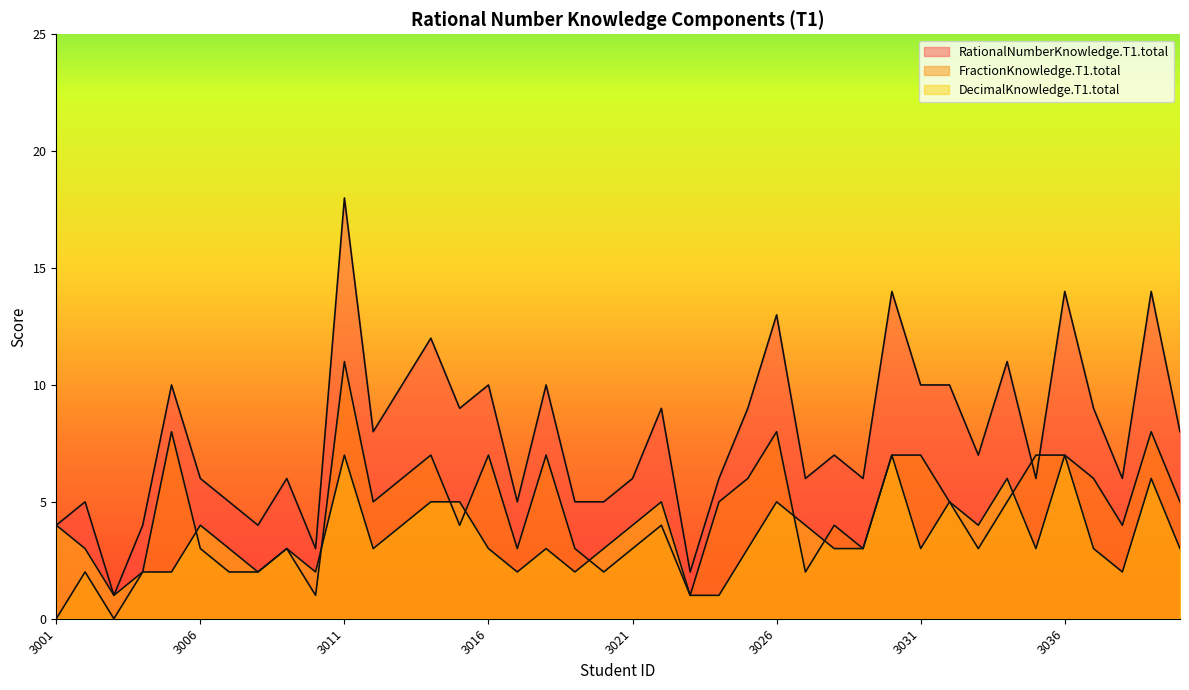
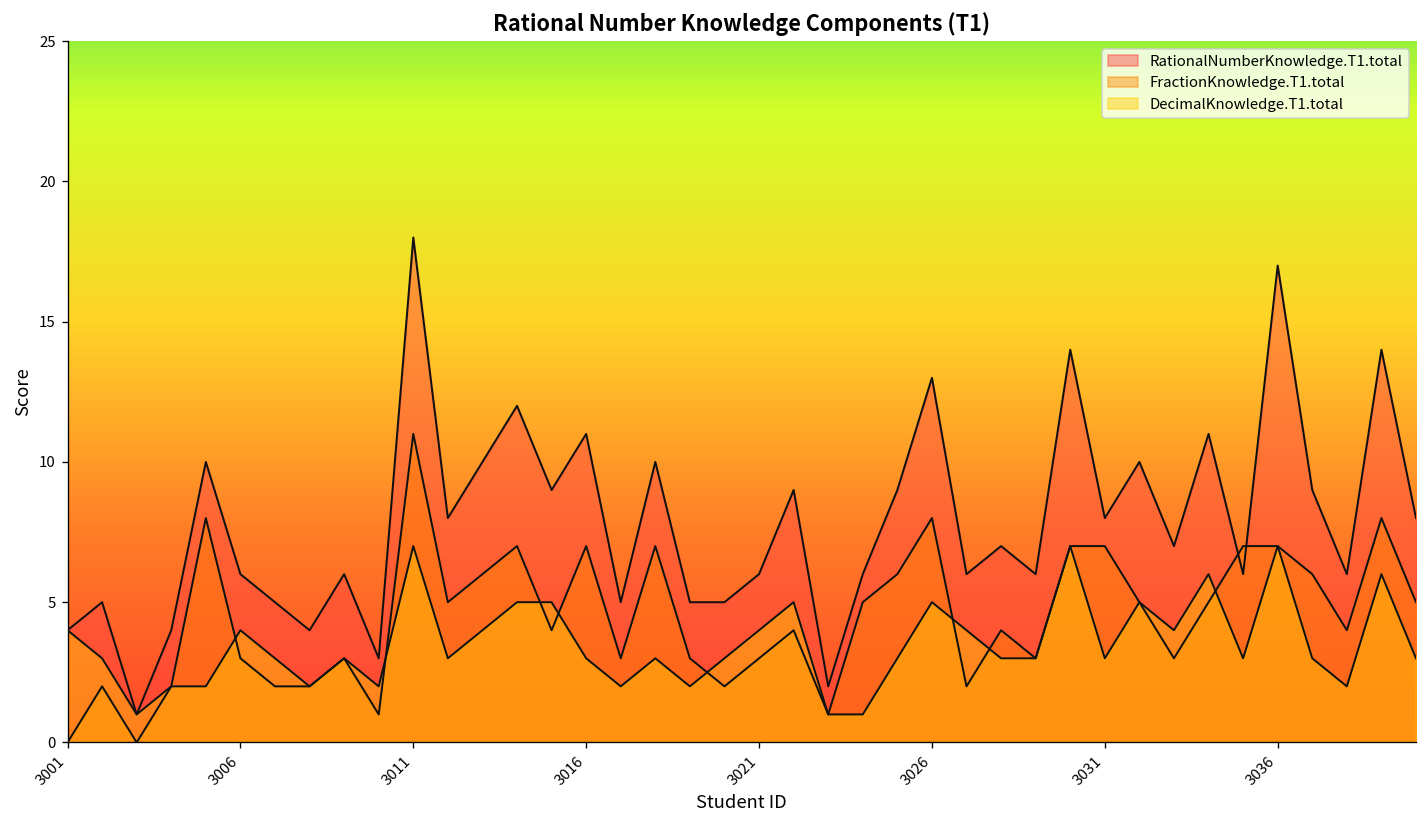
  {
    "RationalNumberKnowledge.T1.total": {
      "3006": 6,
      "3011": 18,
-     "3016": 10,
+     "3016": 11,
      "3021": 6,
      "3026": 13,
-     "3031": 10,
-     "3036": 14
+     "3031": 8,
+     "3036": 17
    }
  }
